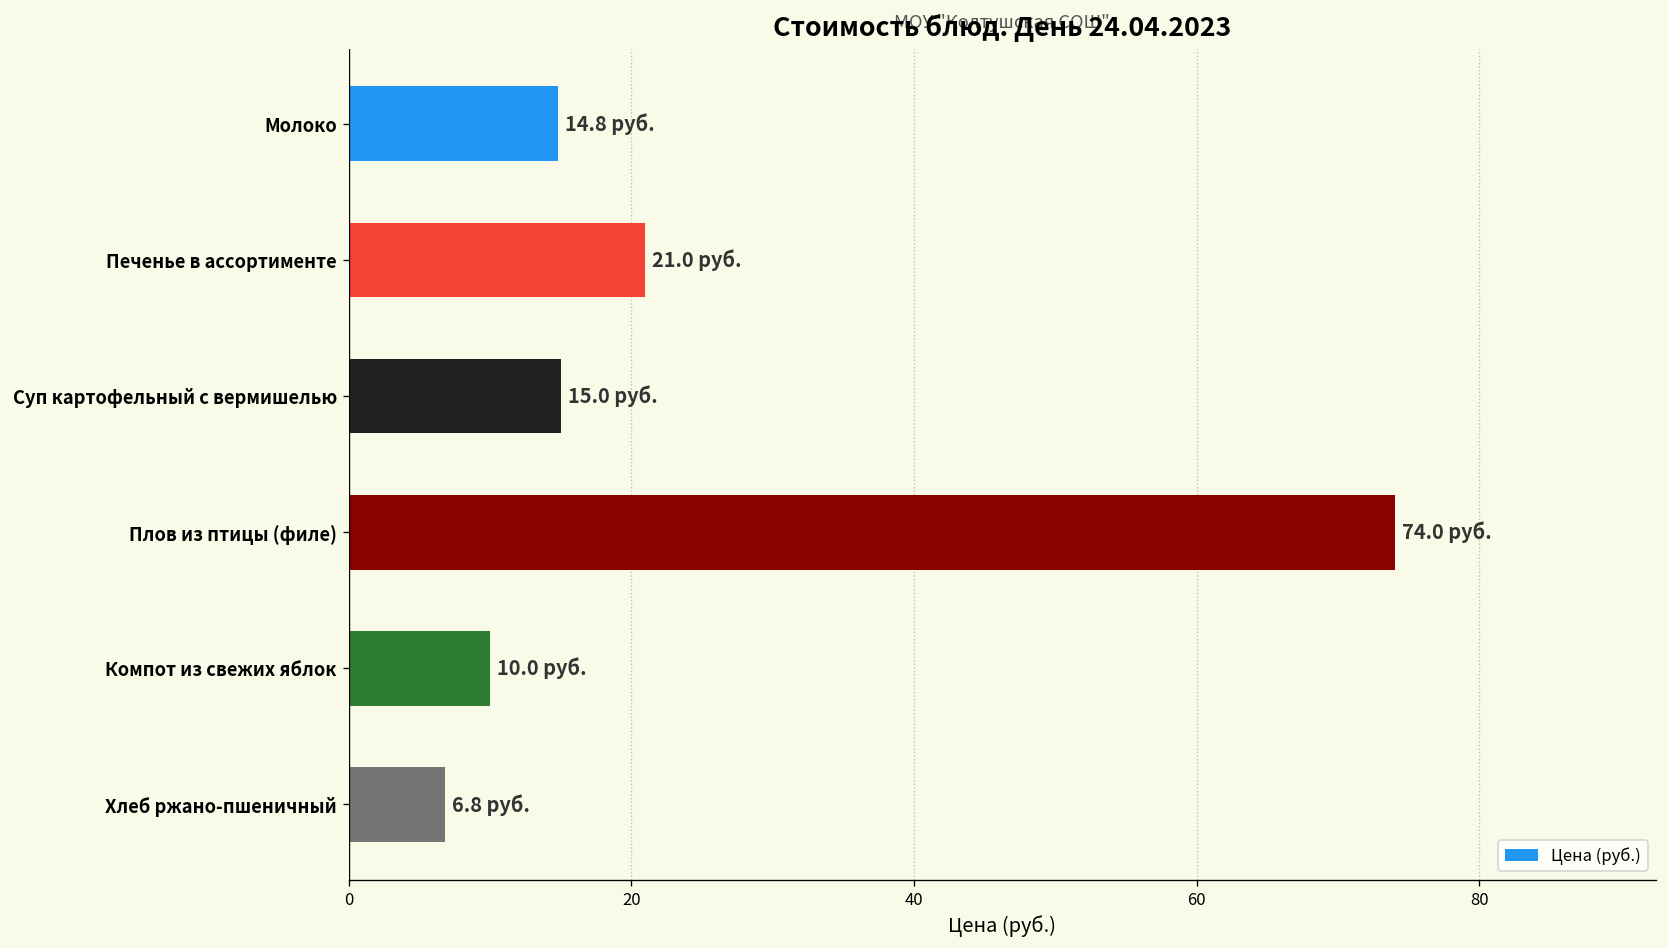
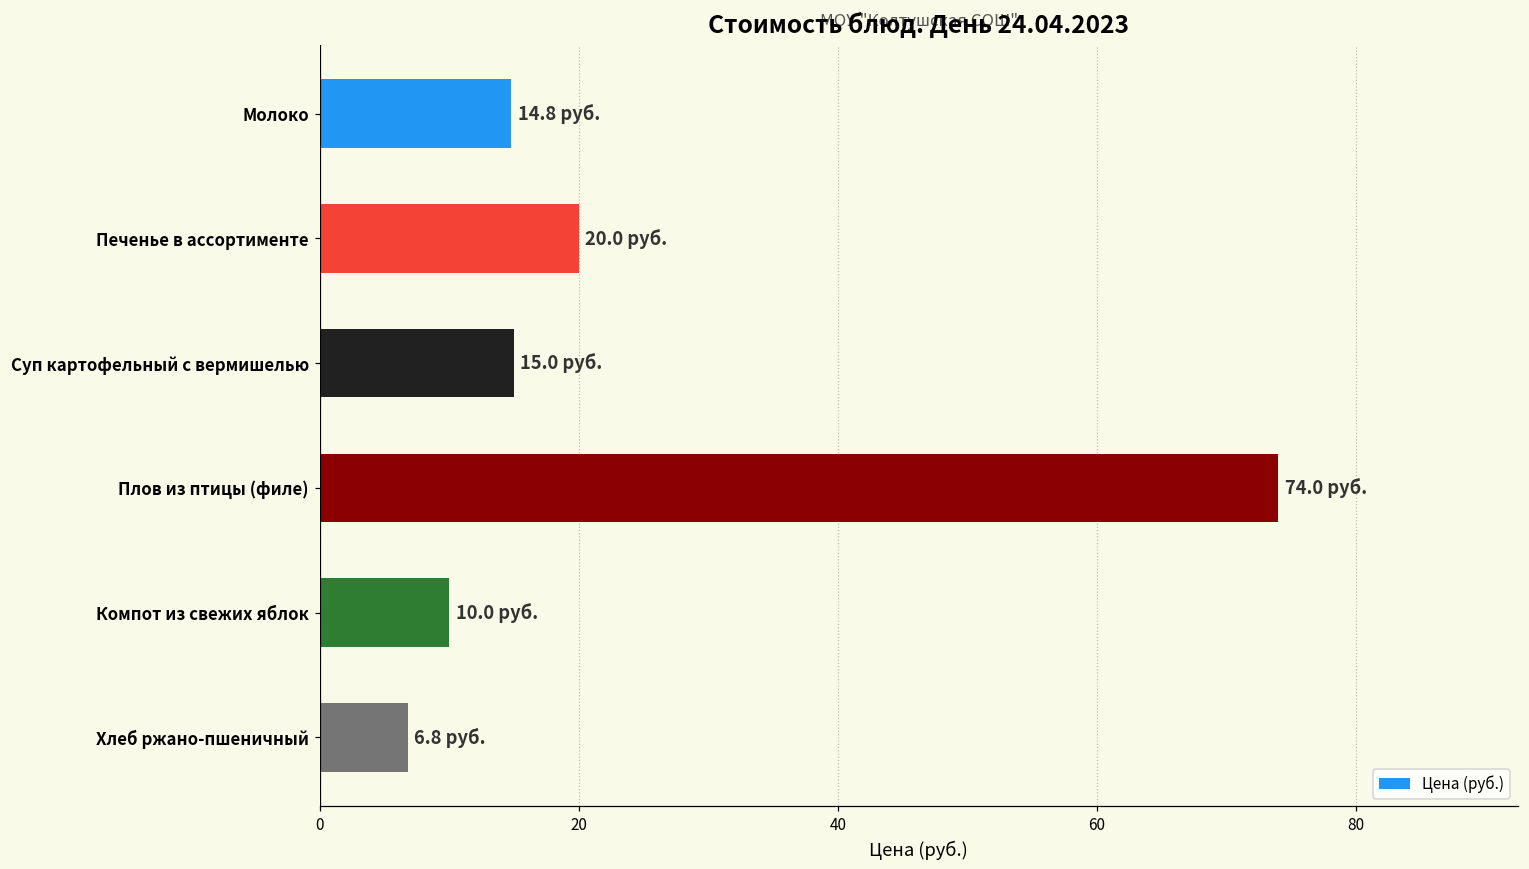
  {
    "Молоко": 14.8,
-   "Печенье в ассортименте": 21.0,
+   "Печенье в ассортименте": 20.0,
    "Суп картофельный с вермишелью": 15.0,
    "Плов из птицы (филе)": 74.0,
    "Компот из свежих яблок": 10.0,
    "Хлеб ржано-пшеничный": 6.8
  }
